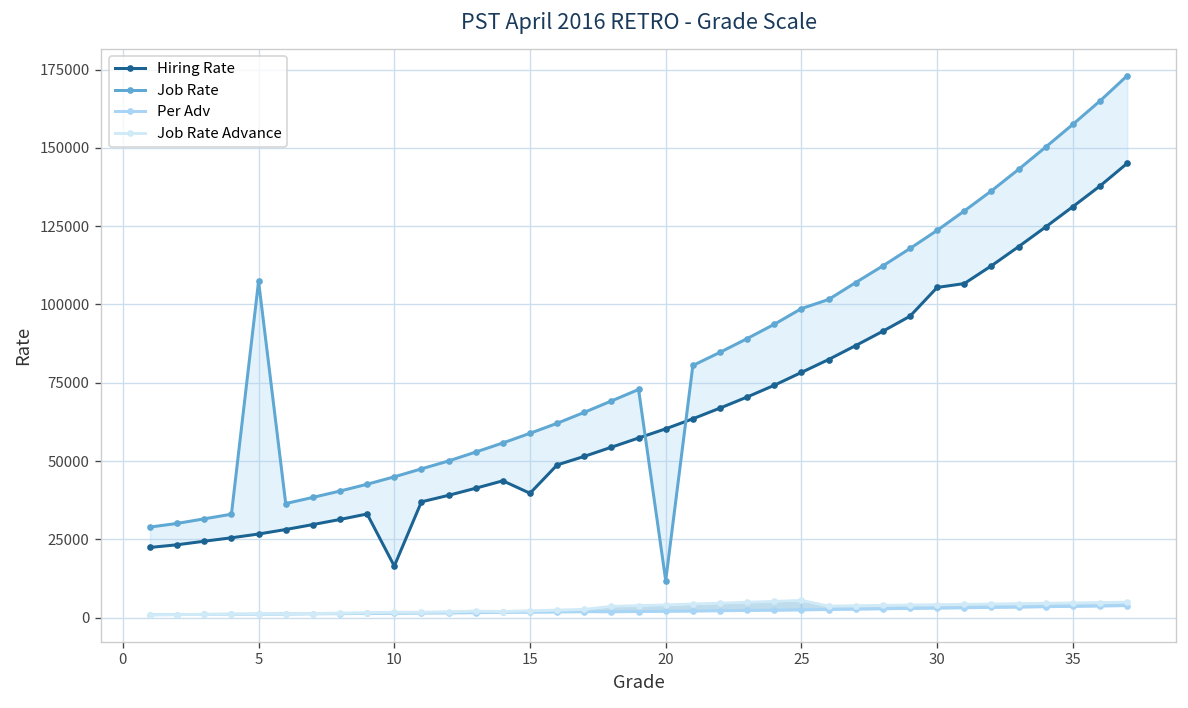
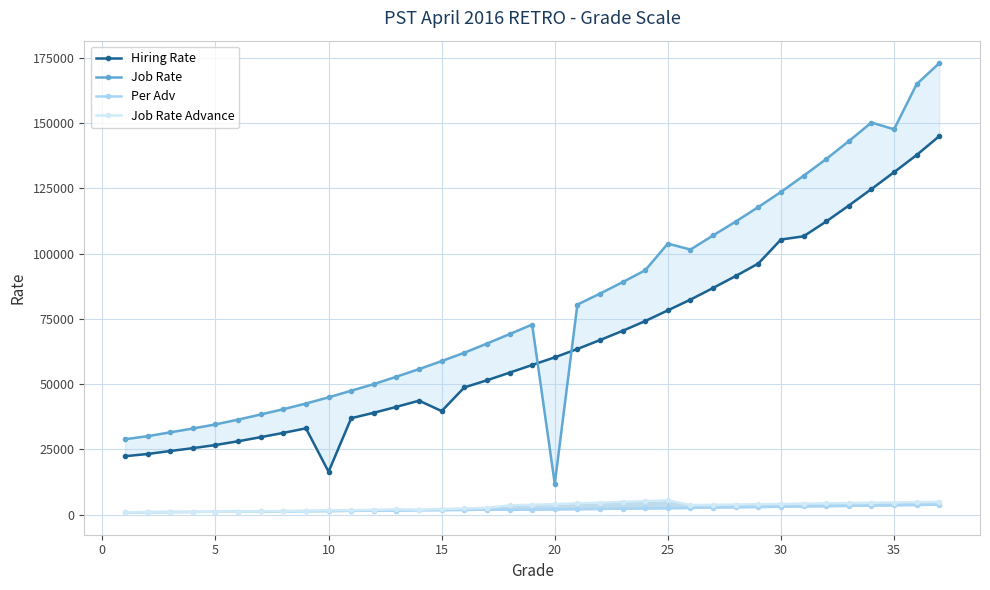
  {
    "Hiring Rate": {
      "5": 27000,
      "10": 16000,
      "15": 40000,
      "25": 78000,
      "30": 105000,
      "35": 131000
    },
    "Job Rate": {
-     "5": 107000,
+     "5": 35000,
      "20": 12000,
-     "25": 99000,
-     "35": 158000
+     "25": 104000,
+     "35": 148000
    }
  }
